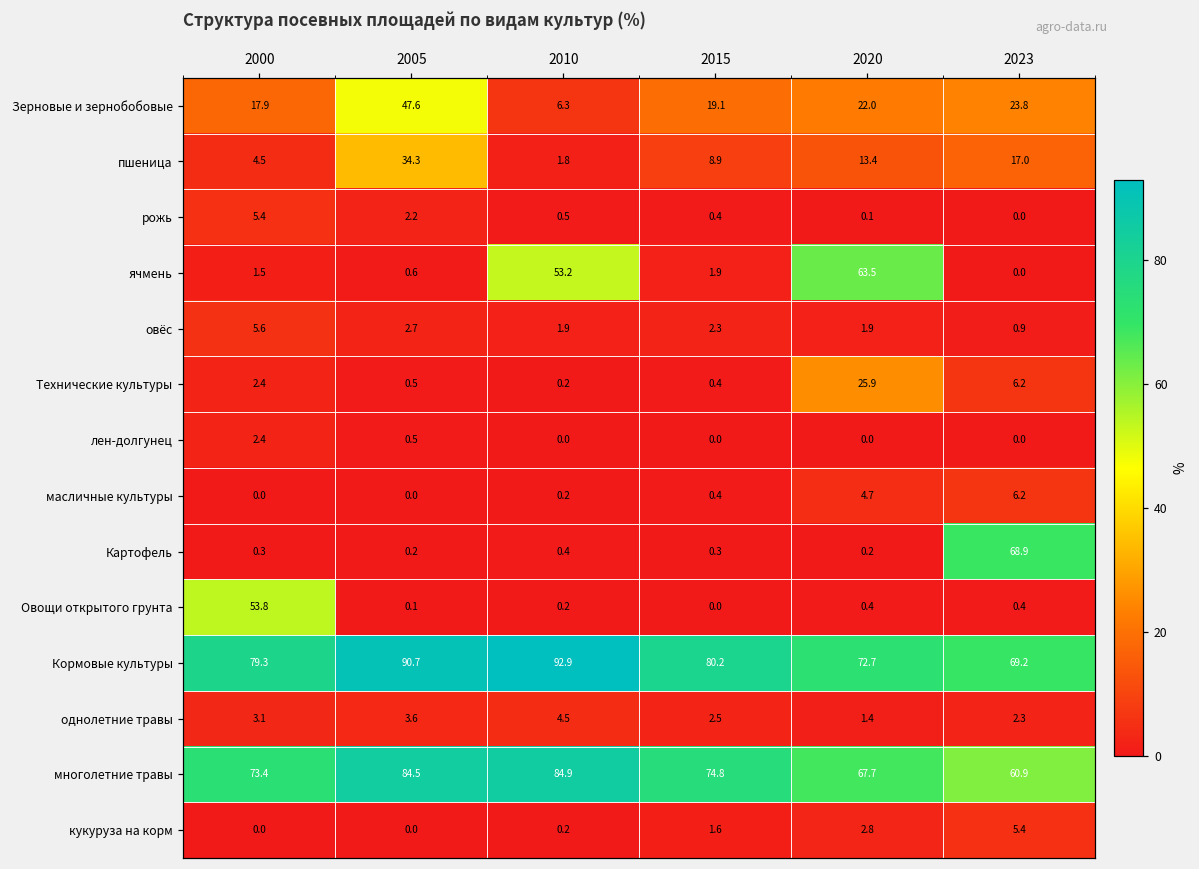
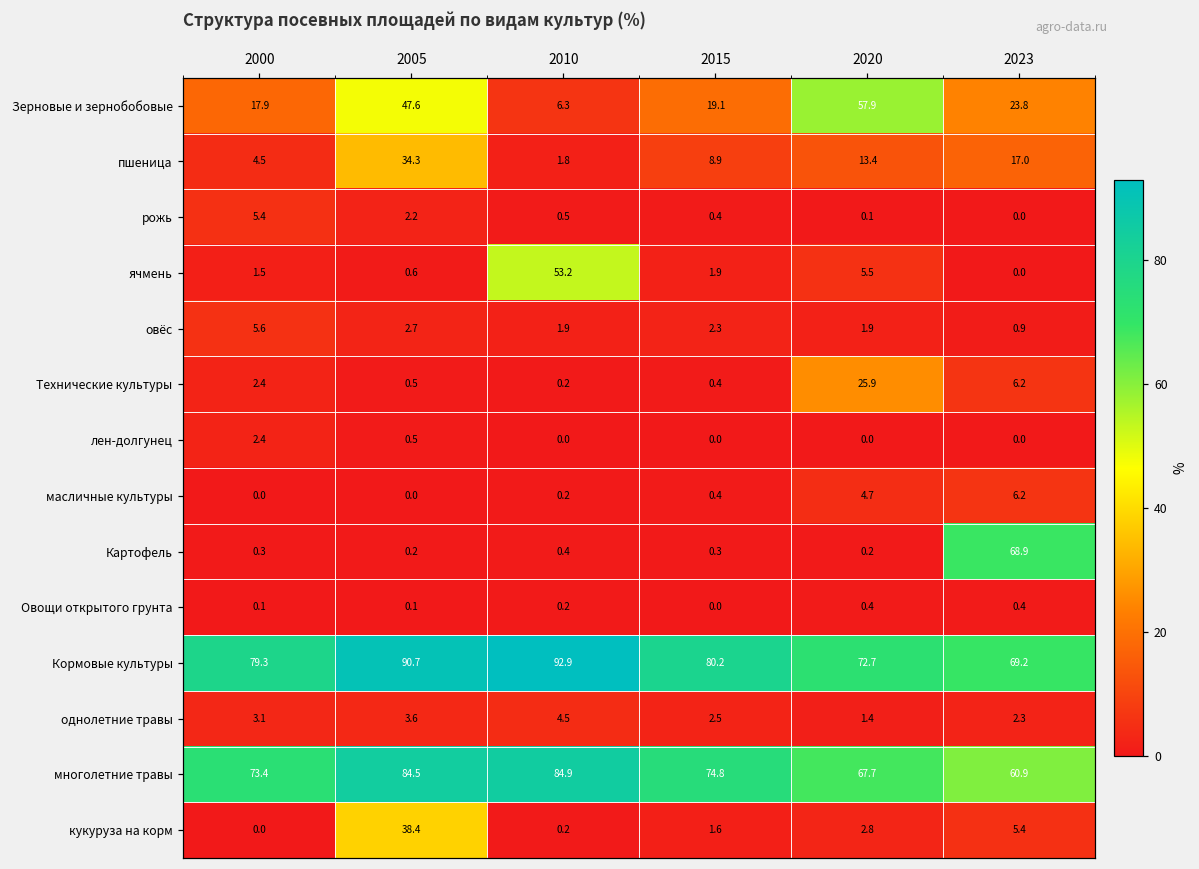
  {
    "Зерновые и зернобобовые": {
      "2000": 17.9,
      "2005": 47.6,
      "2010": 6.3,
      "2015": 19.1,
-     "2020": 22.0,
+     "2020": 57.9,
      "2023": 23.8
    },
    "пшеница": {
      "2000": 4.5,
      "2005": 34.3,
      "2010": 1.8,
      "2015": 8.9,
      "2020": 13.4,
      "2023": 17.0
    },
    "рожь": {
      "2000": 5.4,
      "2005": 2.2,
      "2010": 0.5,
      "2015": 0.4,
      "2020": 0.1,
      "2023": 0.0
    },
    "ячмень": {
      "2000": 1.5,
      "2005": 0.6,
      "2010": 53.2,
      "2015": 1.9,
-     "2020": 63.5,
+     "2020": 5.5,
      "2023": 0.0
    },
    "овёс": {
      "2000": 5.6,
      "2005": 2.7,
      "2010": 1.9,
      "2015": 2.3,
      "2020": 1.9,
      "2023": 0.9
    },
    "Технические культуры": {
      "2000": 2.4,
      "2005": 0.5,
      "2010": 0.2,
      "2015": 0.4,
      "2020": 25.9,
      "2023": 6.2
    },
    "лен-долгунец": {
      "2000": 2.4,
      "2005": 0.5,
      "2010": 0.0,
      "2015": 0.0,
      "2020": 0.0,
      "2023": 0.0
    },
    "масличные культуры": {
      "2000": 0.0,
      "2005": 0.0,
      "2010": 0.2,
      "2015": 0.4,
      "2020": 4.7,
      "2023": 6.2
    },
    "Картофель": {
      "2000": 0.3,
      "2005": 0.2,
      "2010": 0.4,
      "2015": 0.3,
      "2020": 0.2,
      "2023": 68.9
    },
    "Овощи открытого грунта": {
-     "2000": 53.8,
+     "2000": 0.1,
      "2005": 0.1,
      "2010": 0.2,
      "2015": 0.0,
      "2020": 0.4,
      "2023": 0.4
    },
    "Кормовые культуры": {
      "2000": 79.3,
      "2005": 90.7,
      "2010": 92.9,
      "2015": 80.2,
      "2020": 72.7,
      "2023": 69.2
    },
    "однолетние травы": {
      "2000": 3.1,
      "2005": 3.6,
      "2010": 4.5,
      "2015": 2.5,
      "2020": 1.4,
      "2023": 2.3
    },
    "многолетние травы": {
      "2000": 73.4,
      "2005": 84.5,
      "2010": 84.9,
      "2015": 74.8,
      "2020": 67.7,
      "2023": 60.9
    },
    "кукуруза на корм": {
      "2000": 0.0,
-     "2005": 0.0,
+     "2005": 38.4,
      "2010": 0.2,
      "2015": 1.6,
      "2020": 2.8,
      "2023": 5.4
    }
  }
